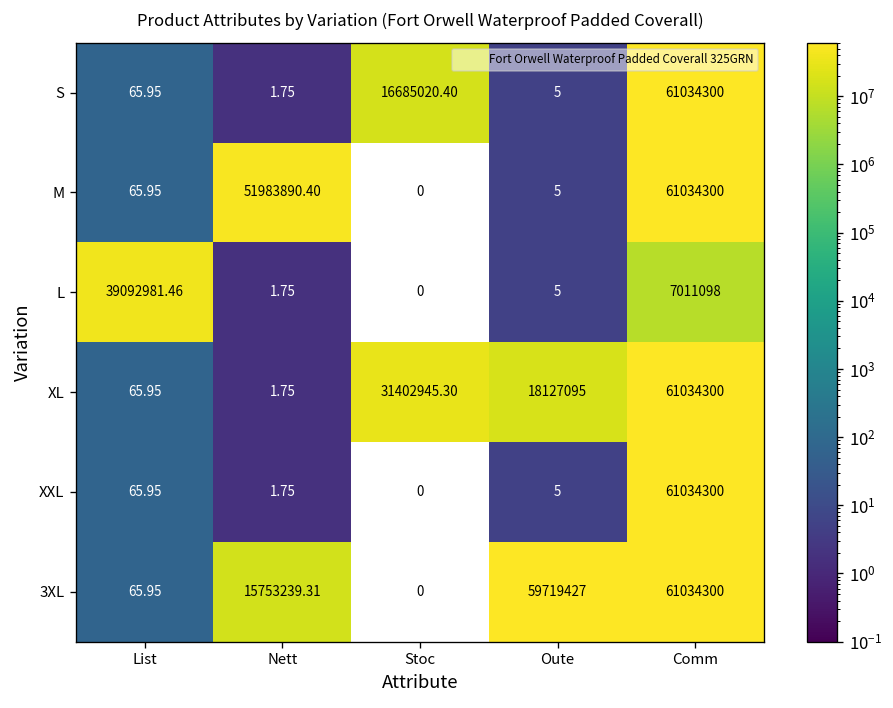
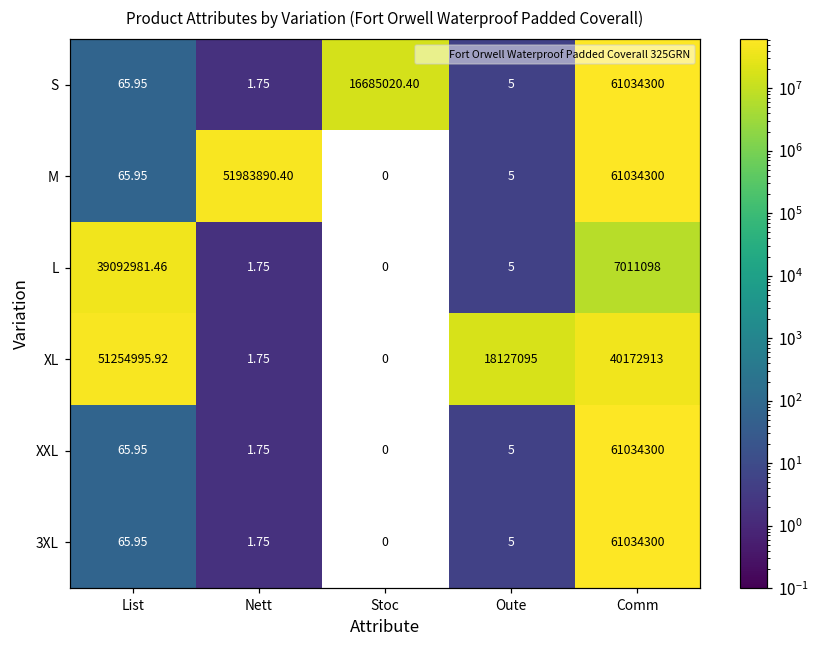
  {
    "S": {
      "List": 65.95,
      "Nett": 1.75,
      "Stoc": 16685020.40,
      "Oute": 5,
      "Comm": 61034300
    },
    "M": {
      "List": 65.95,
      "Nett": 51983890.40,
      "Stoc": 0,
      "Oute": 5,
      "Comm": 61034300
    },
    "L": {
      "List": 39092981.46,
      "Nett": 1.75,
      "Stoc": 0,
      "Oute": 5,
      "Comm": 7011098
    },
    "XL": {
-     "List": 65.95,
+     "List": 51254995.92,
      "Nett": 1.75,
-     "Stoc": 31402945.30,
+     "Stoc": 0,
      "Oute": 18127095,
-     "Comm": 61034300
+     "Comm": 40172913
    },
    "XXL": {
      "List": 65.95,
      "Nett": 1.75,
      "Stoc": 0,
      "Oute": 5,
      "Comm": 61034300
    },
    "3XL": {
      "List": 65.95,
-     "Nett": 15753239.31,
+     "Nett": 1.75,
      "Stoc": 0,
-     "Oute": 59719427,
+     "Oute": 5,
      "Comm": 61034300
    }
  }
